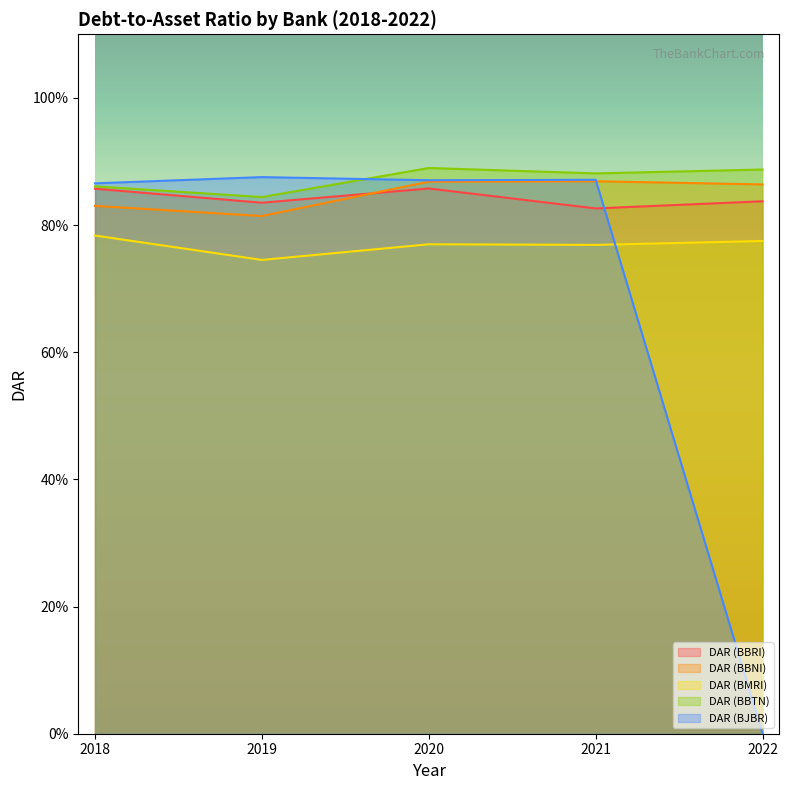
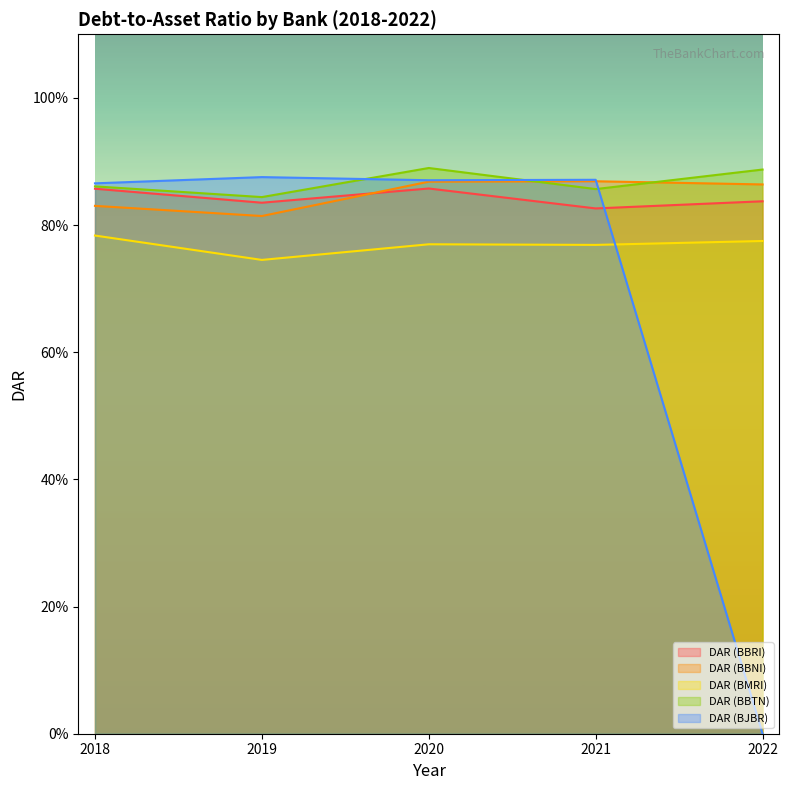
  {
    "DAR (BBTN)": {
      "2019": "84%",
      "2020": "89%",
-     "2021": "88%",
+     "2021": "86%",
      "2022": "89%"
    },
    "DAR (BJBR)": {
      "2018": "87%",
      "2019": "88%",
      "2022": "0%"
    }
  }
